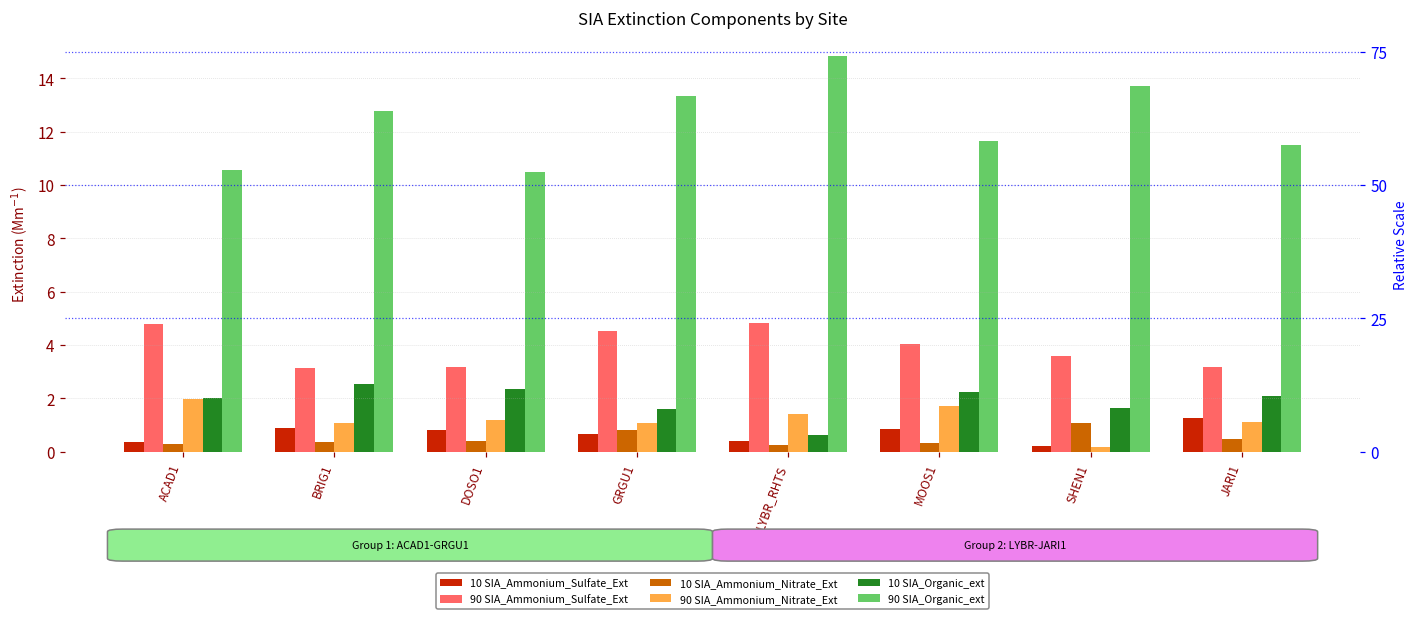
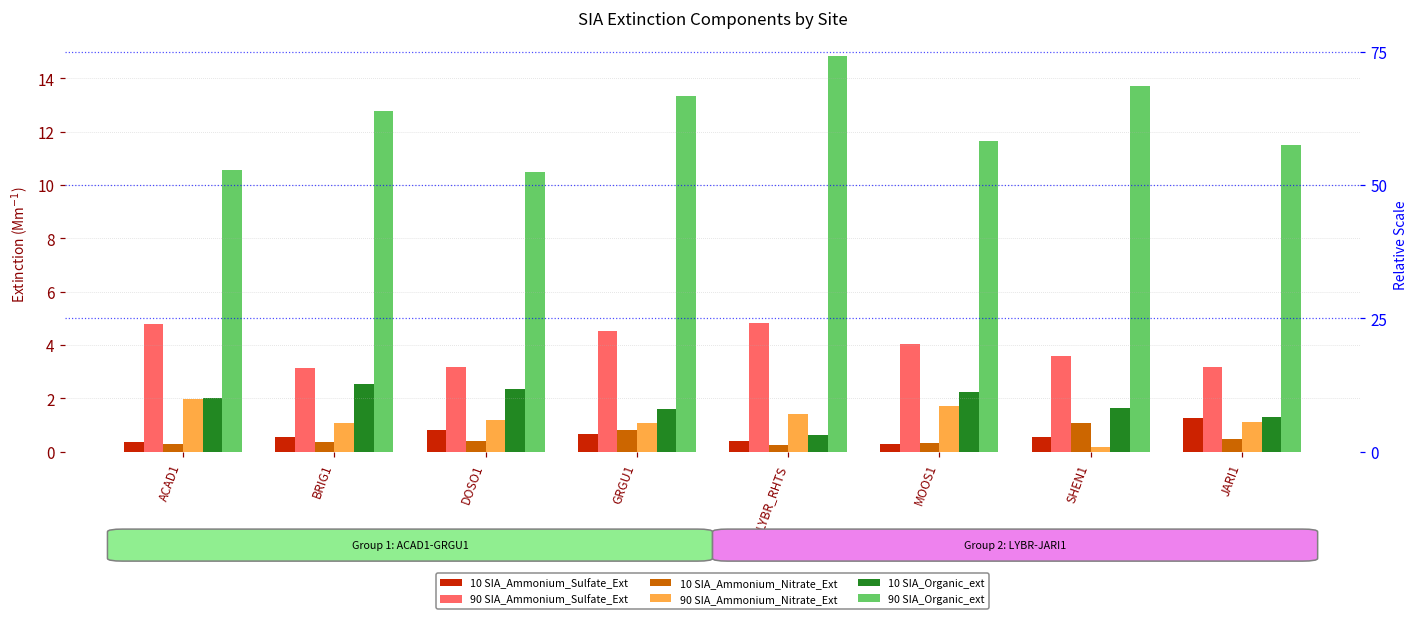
  {
    "10 SIA_Ammonium_Sulfate_Ext": {
      "ACAD1": 0.4,
-     "BRIG1": 0.9,
+     "BRIG1": 0.5,
      "DOSO1": 0.8,
      "GRGU1": 0.7,
      "LYBR_RHTS": 0.4,
-     "MOOS1": 0.8,
-     "SHEN1": 0.2,
+     "MOOS1": 0.3,
+     "SHEN1": 0.6,
      "JARI1": 1.3
    },
    "90 SIA_Ammonium_Sulfate_Ext": {
      "ACAD1": 4.8,
      "BRIG1": 3.2,
      "DOSO1": 3.2,
      "GRGU1": 4.5,
      "LYBR_RHTS": 4.8,
      "MOOS1": 4.0,
      "SHEN1": 3.6,
      "JARI1": 3.2
    },
    "10 SIA_Ammonium_Nitrate_Ext": {
      "ACAD1": 0.3,
      "BRIG1": 0.4,
      "DOSO1": 0.4,
      "GRGU1": 0.8,
      "LYBR_RHTS": 0.3,
      "MOOS1": 0.3,
      "SHEN1": 1.1,
      "JARI1": 0.5
    },
    "90 SIA_Ammonium_Nitrate_Ext": {
      "ACAD1": 2.0,
      "BRIG1": 1.1,
      "DOSO1": 1.2,
      "GRGU1": 1.1,
      "LYBR_RHTS": 1.4,
      "MOOS1": 1.7,
      "SHEN1": 0.2,
      "JARI1": 1.1
    },
    "10 SIA_Organic_ext": {
      "ACAD1": 2.0,
      "BRIG1": 2.5,
      "DOSO1": 2.4,
      "GRGU1": 1.6,
      "LYBR_RHTS": 0.6,
      "MOOS1": 2.2,
      "SHEN1": 1.6,
-     "JARI1": 2.1
+     "JARI1": 1.3
    },
    "90 SIA_Organic_ext": {
      "ACAD1": 10.5,
      "BRIG1": 12.8,
      "DOSO1": 10.5,
      "GRGU1": 13.3,
      "LYBR_RHTS": 14.8,
      "MOOS1": 11.6,
      "SHEN1": 13.7,
      "JARI1": 11.5
    }
  }
